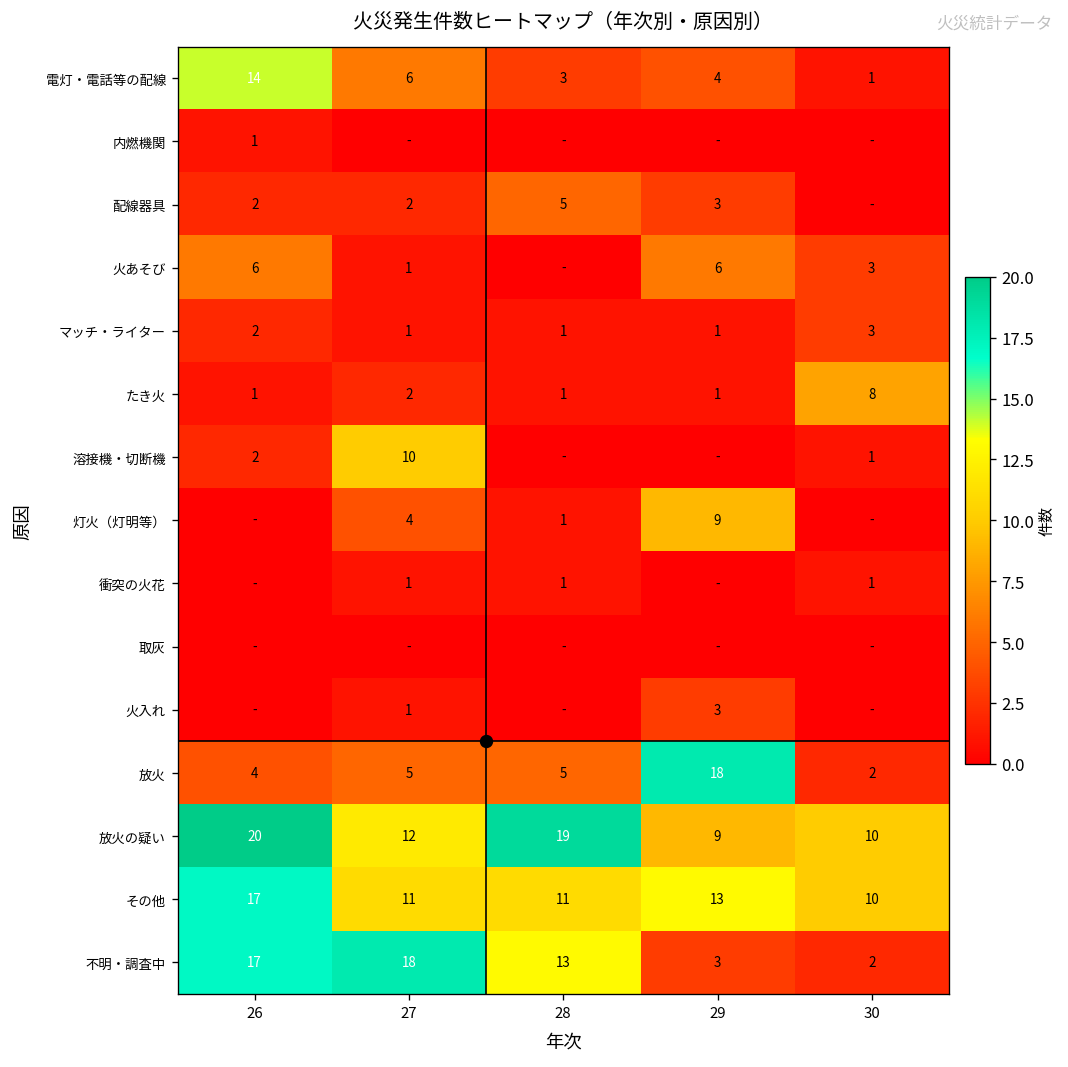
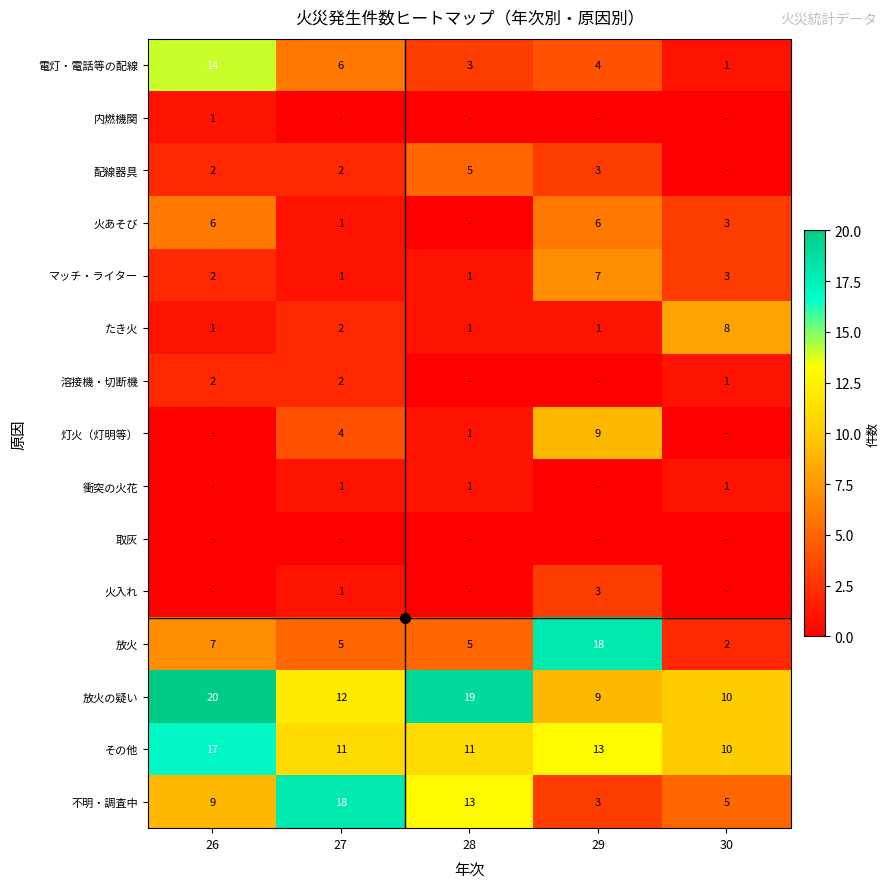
  {
    "電灯・電話等の配線": {
      "26": 14,
      "27": 6,
      "28": 3,
      "29": 4,
      "30": 1
    },
    "内燃機関": {
      "26": 1
    },
    "配線器具": {
      "26": 2,
      "27": 2,
      "28": 5,
      "29": 3
    },
    "火あそび": {
      "26": 6,
      "27": 1,
      "29": 6,
      "30": 3
    },
    "マッチ・ライター": {
      "26": 2,
      "27": 1,
      "28": 1,
-     "29": 1,
+     "29": 7,
      "30": 3
    },
    "たき火": {
      "26": 1,
      "27": 2,
      "28": 1,
      "29": 1,
      "30": 8
    },
    "溶接機・切断機": {
      "26": 2,
-     "27": 10,
+     "27": 2,
      "30": 1
    },
    "灯火（灯明等）": {
      "27": 4,
      "28": 1,
      "29": 9
    },
    "衝突の火花": {
      "27": 1,
      "28": 1,
      "30": 1
    },
    "火入れ": {
      "27": 1,
      "29": 3
    },
    "放火": {
-     "26": 4,
+     "26": 7,
      "27": 5,
      "28": 5,
      "29": 18,
      "30": 2
    },
    "放火の疑い": {
      "26": 20,
      "27": 12,
      "28": 19,
      "29": 9,
      "30": 10
    },
    "その他": {
      "26": 17,
      "27": 11,
      "28": 11,
      "29": 13,
      "30": 10
    },
    "不明・調査中": {
-     "26": 17,
+     "26": 9,
      "27": 18,
      "28": 13,
      "29": 3,
-     "30": 2
+     "30": 5
    }
  }
